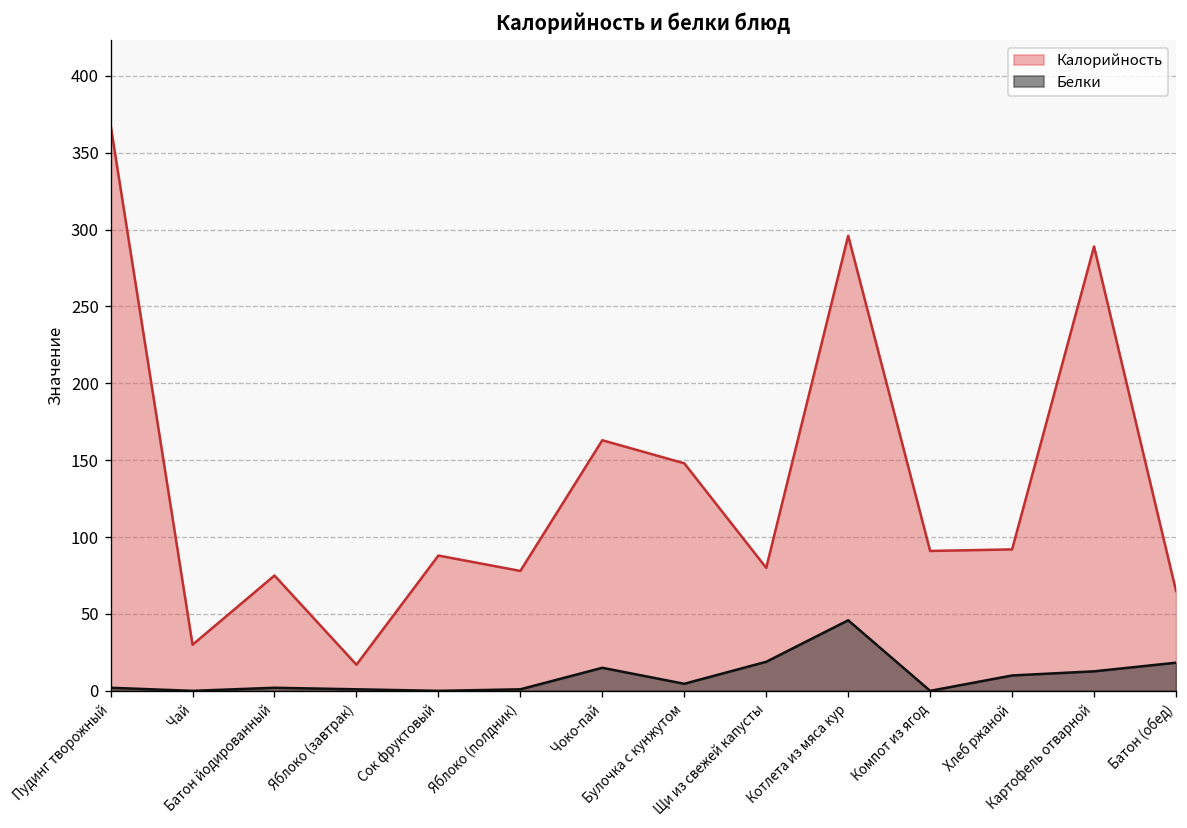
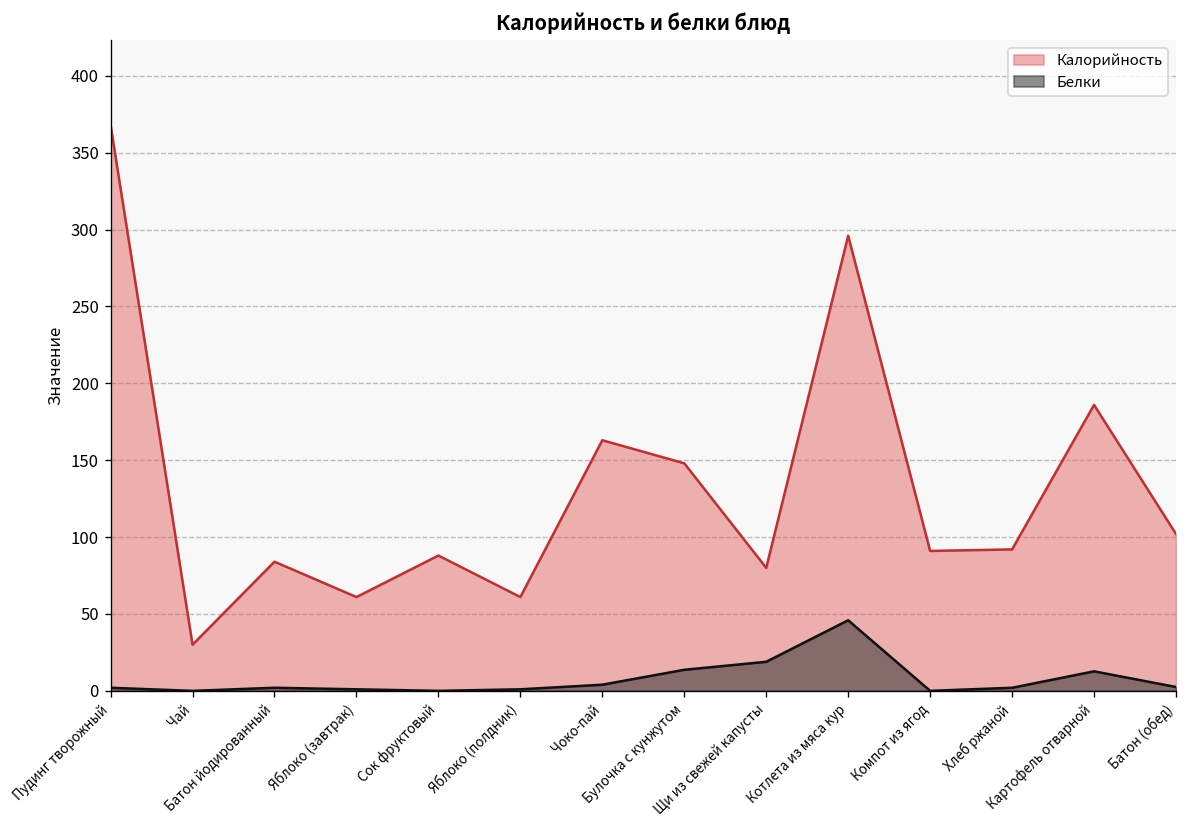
  {
    "Калорийность": {
      "Пудинг творожный": 368,
      "Чай": 30,
-     "Батон йодированный": 75,
-     "Яблоко (завтрак)": 17,
+     "Батон йодированный": 84,
+     "Яблоко (завтрак)": 61,
      "Сок фруктовый": 88,
-     "Яблоко (полдник)": 78,
+     "Яблоко (полдник)": 61,
      "Чоко-пай": 163,
      "Булочка с кунжутом": 148,
      "Щи из свежей капусты": 80,
      "Котлета из мяса кур": 296,
      "Компот из ягод": 91,
      "Хлеб ржаной": 92,
-     "Картофель отварной": 289,
-     "Батон (обед)": 65
+     "Картофель отварной": 186,
+     "Батон (обед)": 102
    },
    "Белки": {
      "Пудинг творожный": 2,
      "Чай": 0,
      "Батон йодированный": 2,
      "Яблоко (завтрак)": 1,
      "Сок фруктовый": 0,
      "Яблоко (полдник)": 1,
-     "Чоко-пай": 15,
-     "Булочка с кунжутом": 5,
+     "Чоко-пай": 4,
+     "Булочка с кунжутом": 14,
      "Щи из свежей капусты": 19,
      "Котлета из мяса кур": 46,
      "Компот из ягод": 0,
-     "Хлеб ржаной": 10,
+     "Хлеб ржаной": 2,
      "Картофель отварной": 13,
-     "Батон (обед)": 18
+     "Батон (обед)": 3
    }
  }
